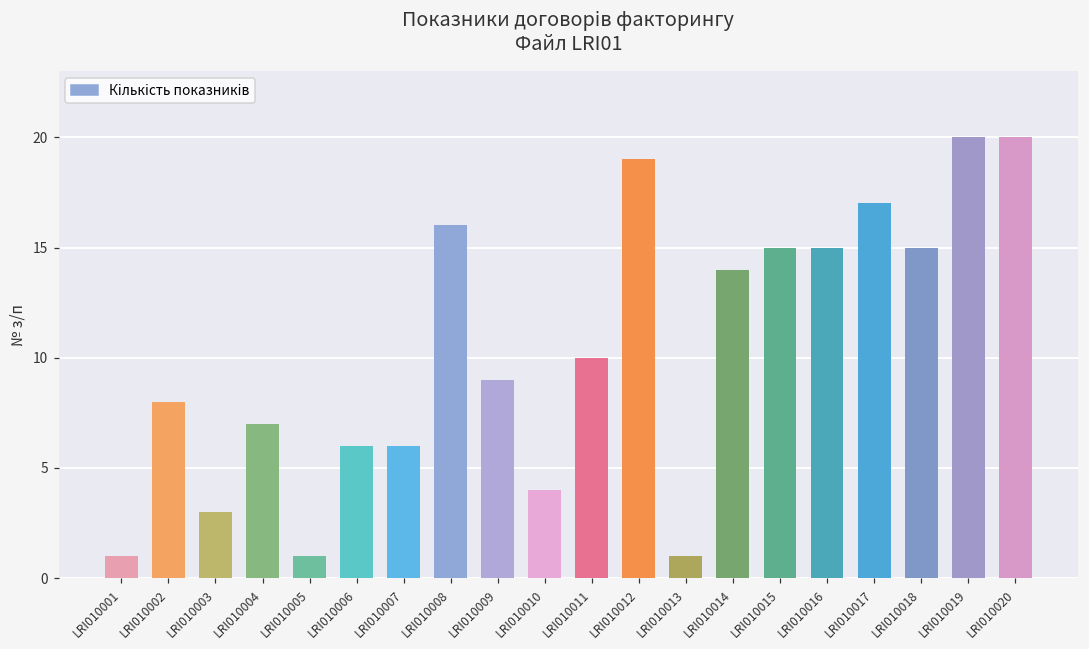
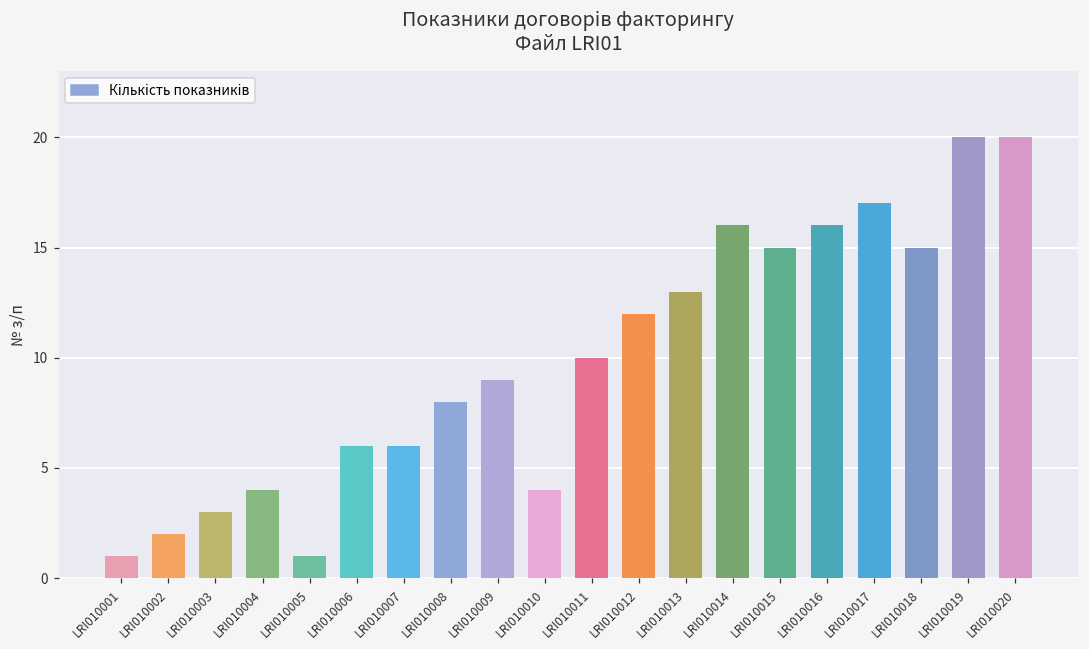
  {
    "LRI010001": 1,
-   "LRI010002": 8,
+   "LRI010002": 2,
    "LRI010003": 3,
-   "LRI010004": 7,
+   "LRI010004": 4,
    "LRI010005": 1,
    "LRI010006": 6,
    "LRI010007": 6,
-   "LRI010008": 16,
+   "LRI010008": 8,
    "LRI010009": 9,
    "LRI010010": 4,
    "LRI010011": 10,
-   "LRI010012": 19,
-   "LRI010013": 1,
-   "LRI010014": 14,
+   "LRI010012": 12,
+   "LRI010013": 13,
+   "LRI010014": 16,
    "LRI010015": 15,
-   "LRI010016": 15,
+   "LRI010016": 16,
    "LRI010017": 17,
    "LRI010018": 15,
    "LRI010019": 20,
    "LRI010020": 20
  }
